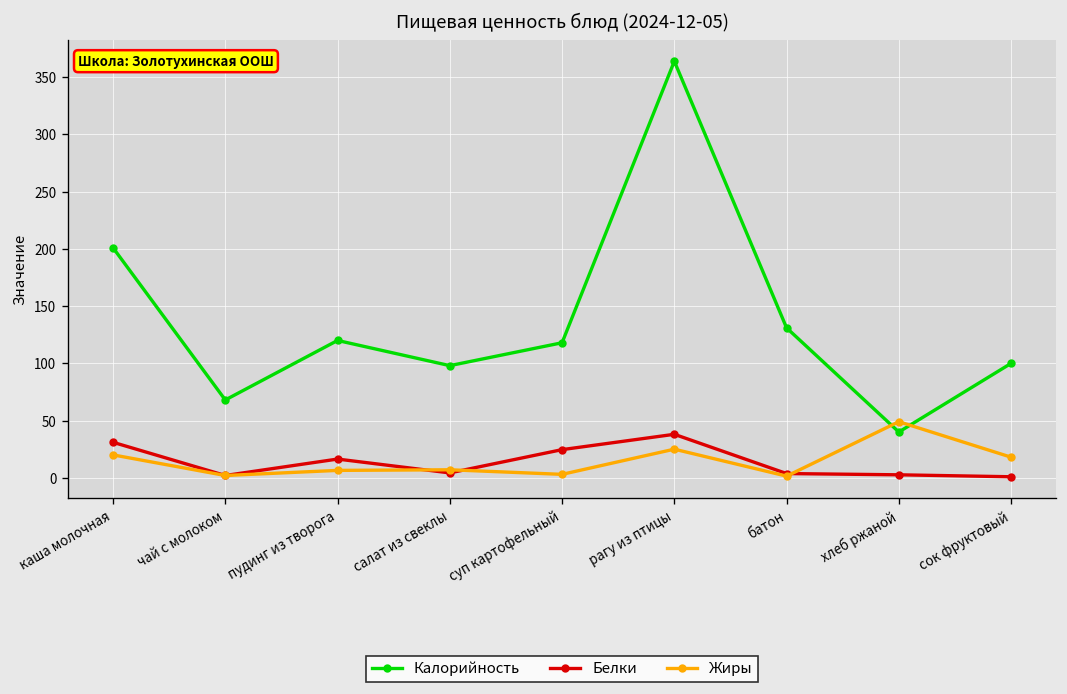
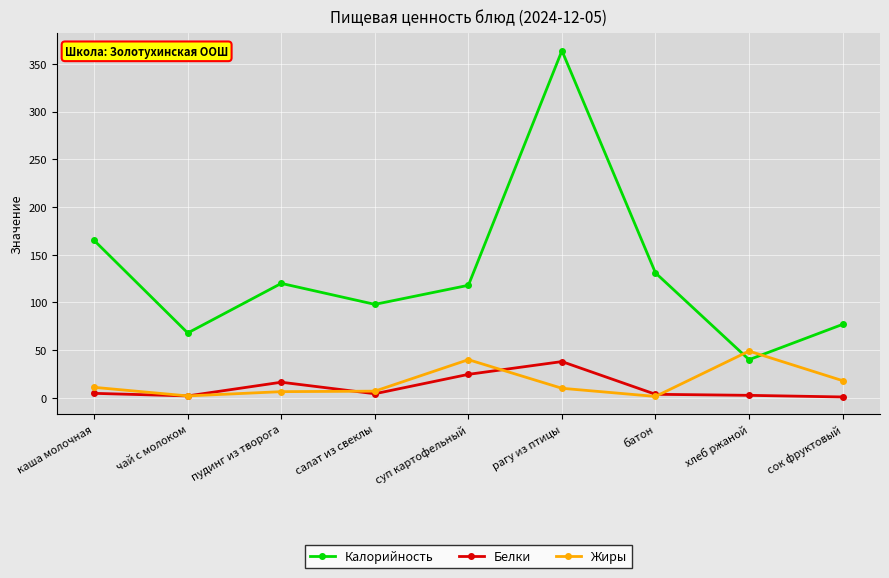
  {
    "Калорийность": {
-     "каша молочная": 200,
+     "каша молочная": 170,
      "чай с молоком": 70,
      "пудинг из творога": 120,
      "салат из свеклы": 100,
      "суп картофельный": 120,
      "рагу из птицы": 360,
      "батон": 130,
      "хлеб ржаной": 40,
-     "сок фруктовый": 100
+     "сок фруктовый": 80
    },
    "Белки": {
-     "каша молочная": 30,
+     "каша молочная": 0,
      "пудинг из творога": 20,
      "салат из свеклы": 0,
      "суп картофельный": 20,
      "рагу из птицы": 40,
      "хлеб ржаной": 0,
      "сок фруктовый": 0
    },
    "Жиры": {
-     "каша молочная": 20,
+     "каша молочная": 10,
      "пудинг из творога": 10,
      "салат из свеклы": 10,
-     "суп картофельный": 0,
-     "рагу из птицы": 30,
+     "суп картофельный": 40,
+     "рагу из птицы": 10,
      "хлеб ржаной": 50,
      "сок фруктовый": 20
    }
  }
